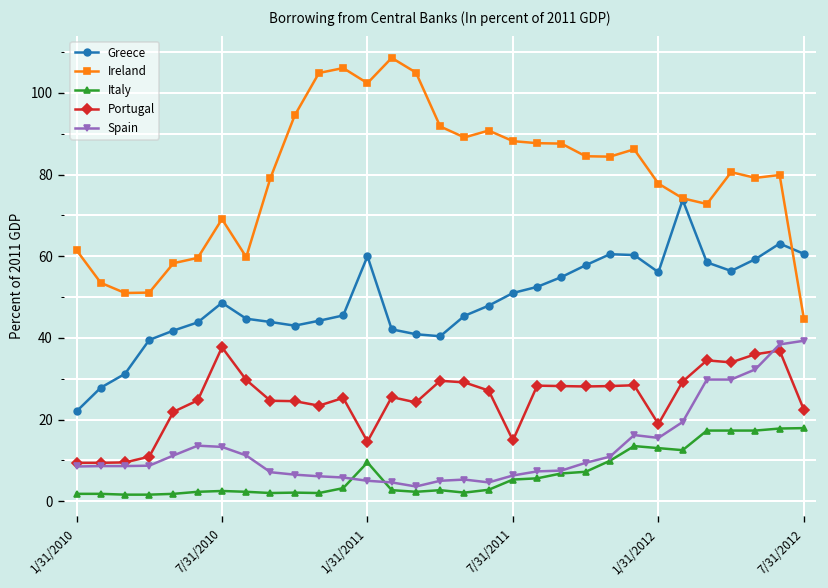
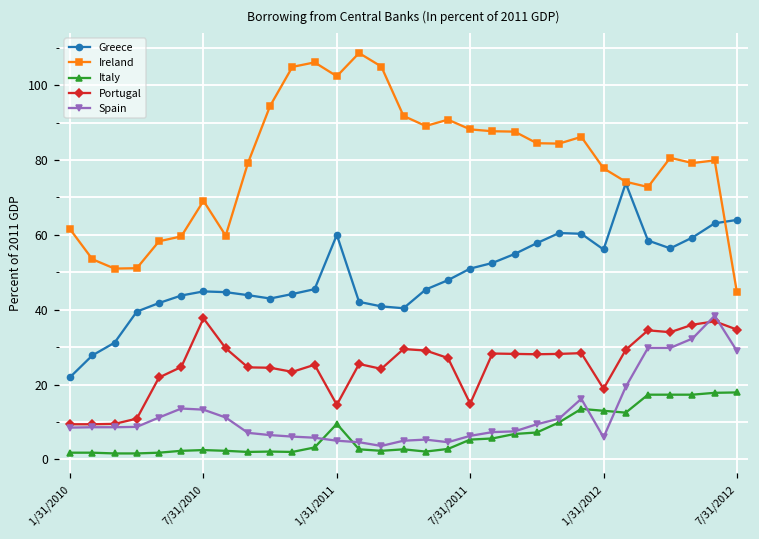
  {
    "Greece": {
      "1/31/2010": 22,
-     "7/31/2010": 49,
+     "7/31/2010": 45,
      "1/31/2011": 60,
      "7/31/2011": 51,
      "1/31/2012": 56,
-     "7/31/2012": 61
+     "7/31/2012": 64
    },
    "Ireland": {
      "1/31/2010": 62,
      "7/31/2010": 69,
      "1/31/2011": 102,
      "7/31/2011": 88,
      "1/31/2012": 78,
      "7/31/2012": 45
    },
    "Italy": {
      "1/31/2010": 2,
      "7/31/2010": 3,
      "1/31/2011": 10,
      "7/31/2011": 5,
      "1/31/2012": 13,
      "7/31/2012": 18
    },
    "Portugal": {
      "1/31/2010": 9,
      "7/31/2010": 38,
      "1/31/2011": 15,
      "7/31/2011": 15,
      "1/31/2012": 19,
-     "7/31/2012": 22
+     "7/31/2012": 35
    },
    "Spain": {
      "1/31/2010": 9,
      "7/31/2010": 13,
      "1/31/2011": 5,
      "7/31/2011": 6,
-     "1/31/2012": 16,
-     "7/31/2012": 39
+     "1/31/2012": 6,
+     "7/31/2012": 29
    }
  }
